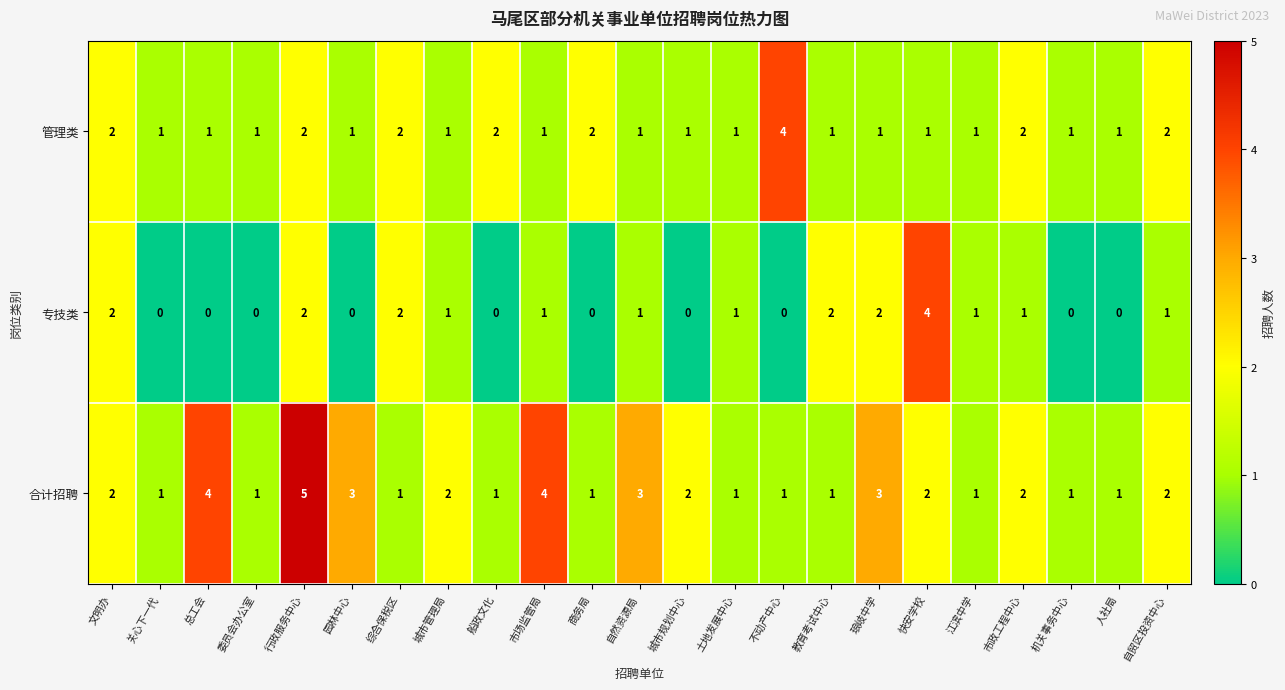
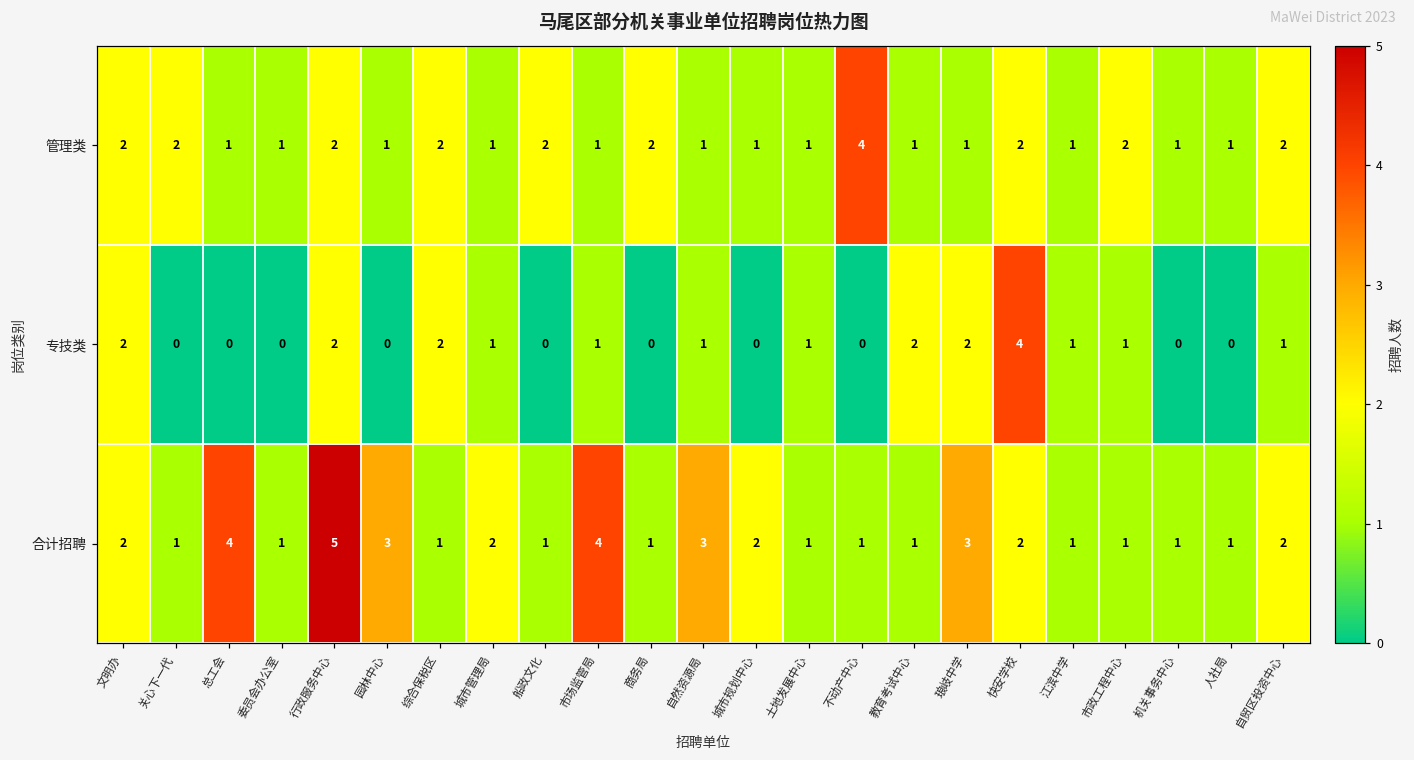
  {
    "管理类": {
      "文明办": 2,
-     "关心下一代": 1,
+     "关心下一代": 2,
      "总工会": 1,
      "委员会办公室": 1,
      "行政服务中心": 2,
      "园林中心": 1,
      "综合保税区": 2,
      "城市管理局": 1,
      "船政文化": 2,
      "市场监管局": 1,
      "商务局": 2,
      "自然资源局": 1,
      "城市规划中心": 1,
      "土地发展中心": 1,
      "不动产中心": 4,
      "教育考试中心": 1,
      "琅岐中学": 1,
-     "快安学校": 1,
+     "快安学校": 2,
      "江滨中学": 1,
      "市政工程中心": 2,
      "机关事务中心": 1,
      "人社局": 1,
      "自贸区投资中心": 2
    },
    "专技类": {
      "文明办": 2,
      "关心下一代": 0,
      "总工会": 0,
      "委员会办公室": 0,
      "行政服务中心": 2,
      "园林中心": 0,
      "综合保税区": 2,
      "城市管理局": 1,
      "船政文化": 0,
      "市场监管局": 1,
      "商务局": 0,
      "自然资源局": 1,
      "城市规划中心": 0,
      "土地发展中心": 1,
      "不动产中心": 0,
      "教育考试中心": 2,
      "琅岐中学": 2,
      "快安学校": 4,
      "江滨中学": 1,
      "市政工程中心": 1,
      "机关事务中心": 0,
      "人社局": 0,
      "自贸区投资中心": 1
    },
    "合计招聘": {
      "文明办": 2,
      "关心下一代": 1,
      "总工会": 4,
      "委员会办公室": 1,
      "行政服务中心": 5,
      "园林中心": 3,
      "综合保税区": 1,
      "城市管理局": 2,
      "船政文化": 1,
      "市场监管局": 4,
      "商务局": 1,
      "自然资源局": 3,
      "城市规划中心": 2,
      "土地发展中心": 1,
      "不动产中心": 1,
      "教育考试中心": 1,
      "琅岐中学": 3,
      "快安学校": 2,
      "江滨中学": 1,
-     "市政工程中心": 2,
+     "市政工程中心": 1,
      "机关事务中心": 1,
      "人社局": 1,
      "自贸区投资中心": 2
    }
  }
